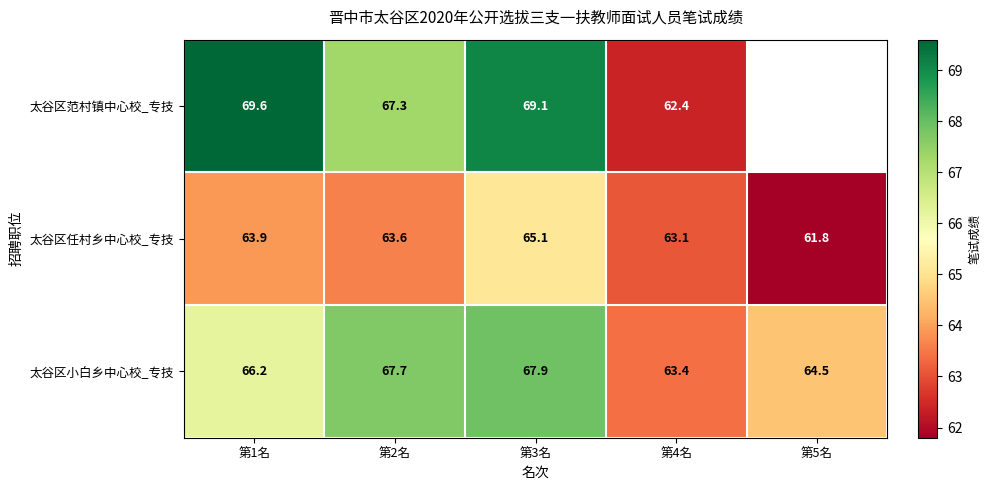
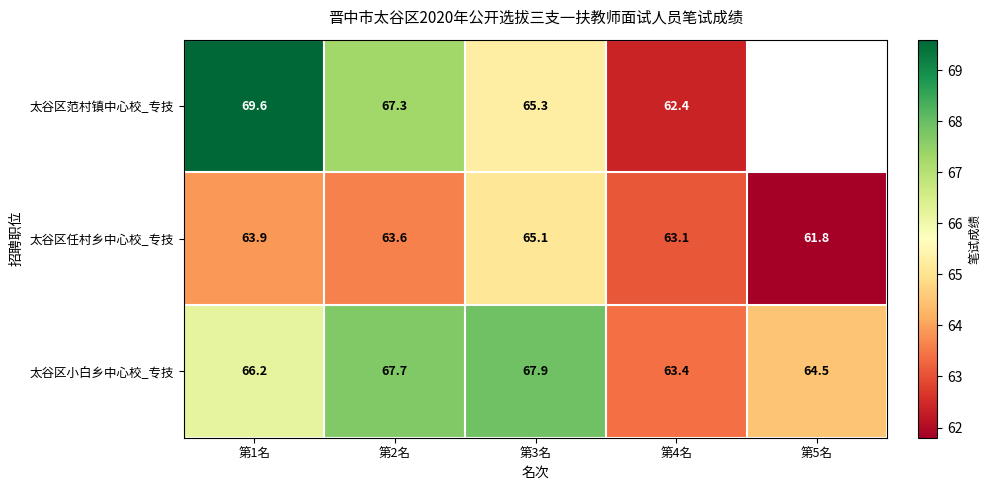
  {
    "太谷区范村镇中心校_专技": {
      "第1名": 69.6,
      "第2名": 67.3,
-     "第3名": 69.1,
+     "第3名": 65.3,
      "第4名": 62.4
    },
    "太谷区任村乡中心校_专技": {
      "第1名": 63.9,
      "第2名": 63.6,
      "第3名": 65.1,
      "第4名": 63.1,
      "第5名": 61.8
    },
    "太谷区小白乡中心校_专技": {
      "第1名": 66.2,
      "第2名": 67.7,
      "第3名": 67.9,
      "第4名": 63.4,
      "第5名": 64.5
    }
  }
